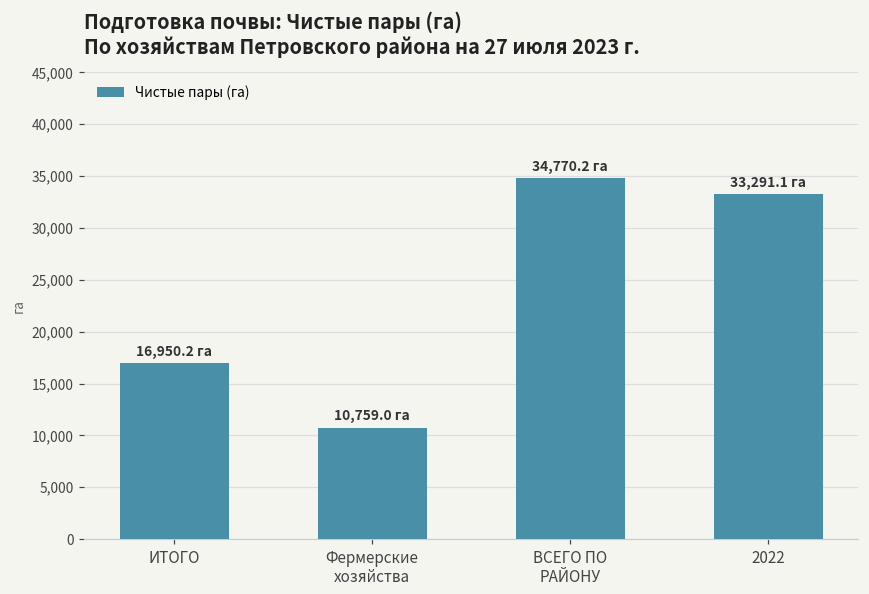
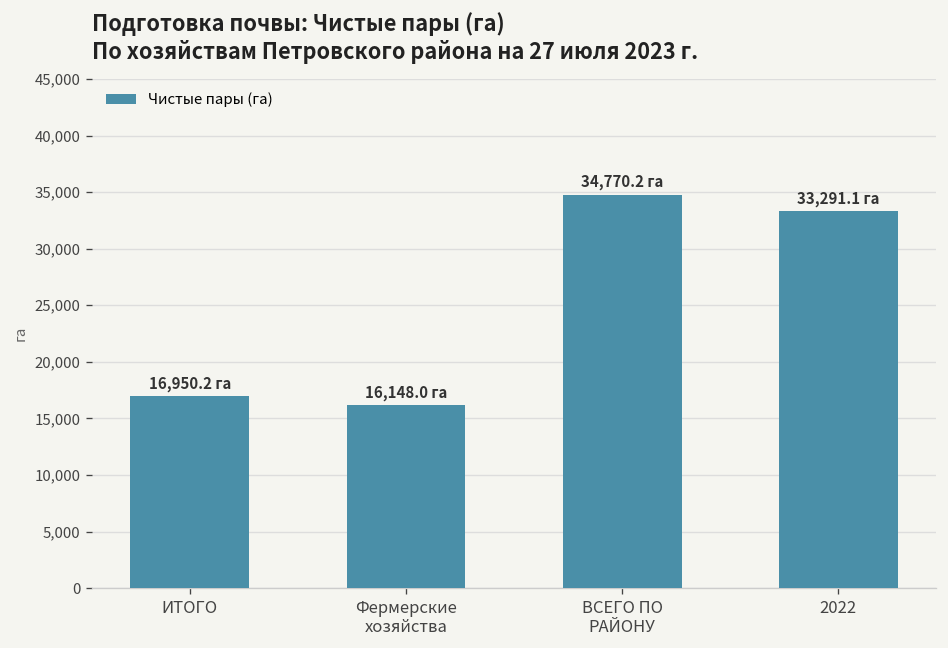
  {
    "ИТОГО": "16,950.2",
-   "Фермерские хозяйства": "10,759.0",
+   "Фермерские хозяйства": "16,148.0",
    "ВСЕГО ПО РАЙОНУ": "34,770.2",
    "2022": "33,291.1"
  }
